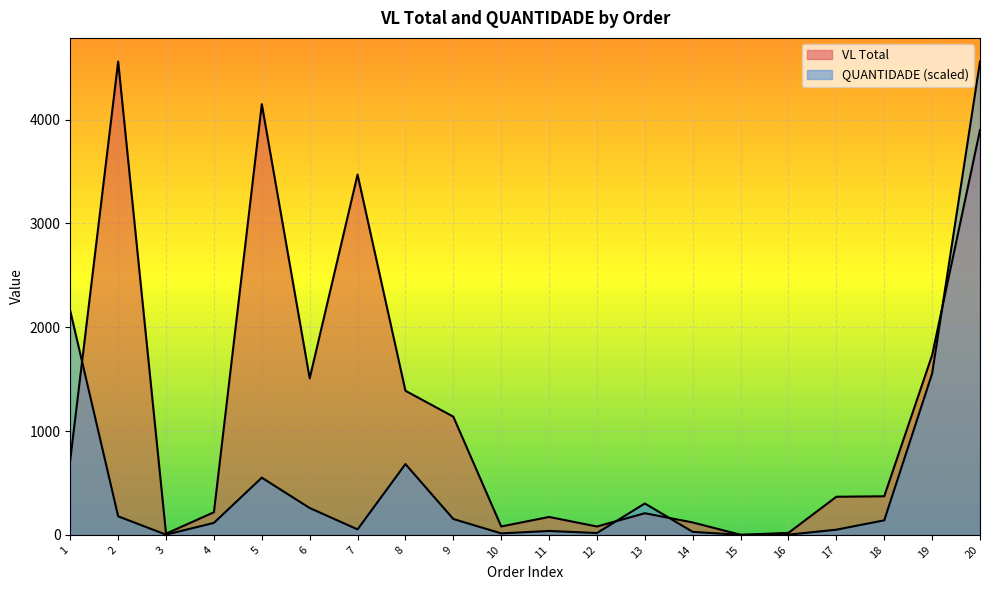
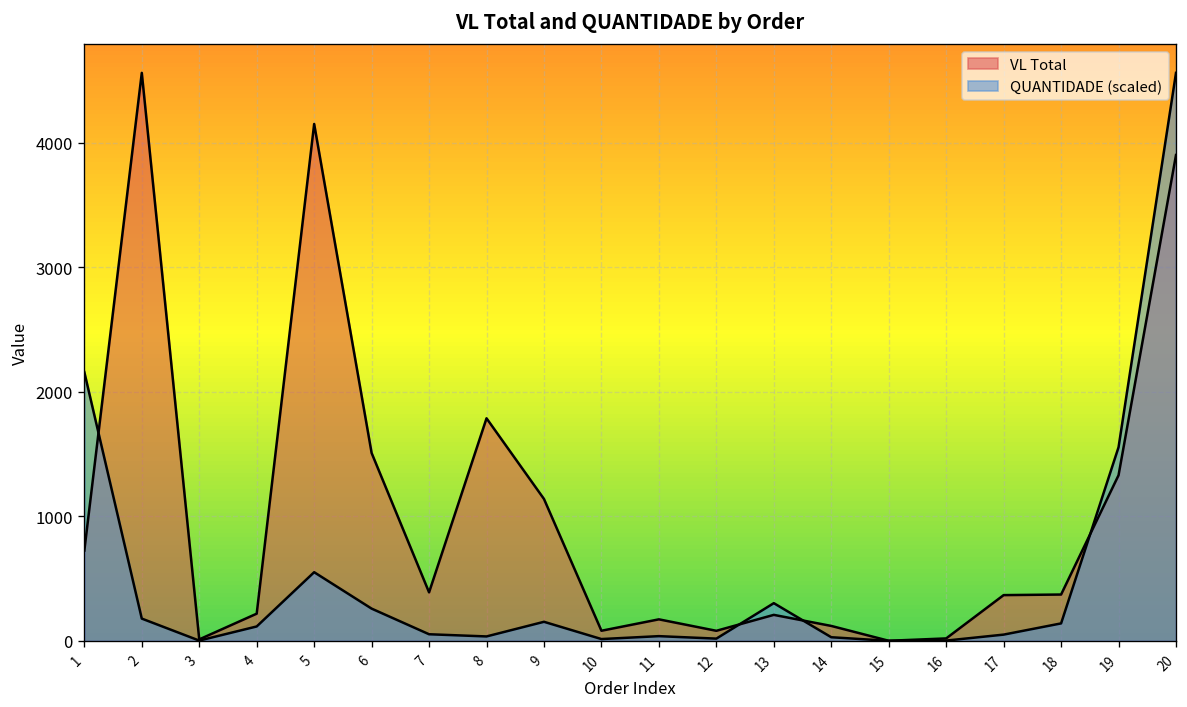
  {
    "VL Total": {
      "1": 730,
      "2": 4560,
      "4": 220,
      "5": 4150,
      "6": 1510,
-     "7": 3470,
-     "8": 1390,
+     "7": 390,
+     "8": 1790,
      "9": 1140,
      "10": 80,
      "11": 170,
      "12": 80,
      "13": 210,
      "14": 120,
      "17": 370,
      "18": 370,
-     "19": 1730,
+     "19": 1330,
      "20": 3900
    },
    "QUANTIDADE (scaled)": {
      "1": 2160,
      "2": 180,
      "4": 120,
      "5": 550,
      "6": 260,
      "7": 50,
-     "8": 680,
+     "8": 40,
      "9": 150,
      "10": 10,
      "11": 40,
      "12": 20,
      "13": 300,
      "14": 30,
      "17": 50,
      "18": 140,
      "19": 1550,
      "20": 4560
    }
  }
